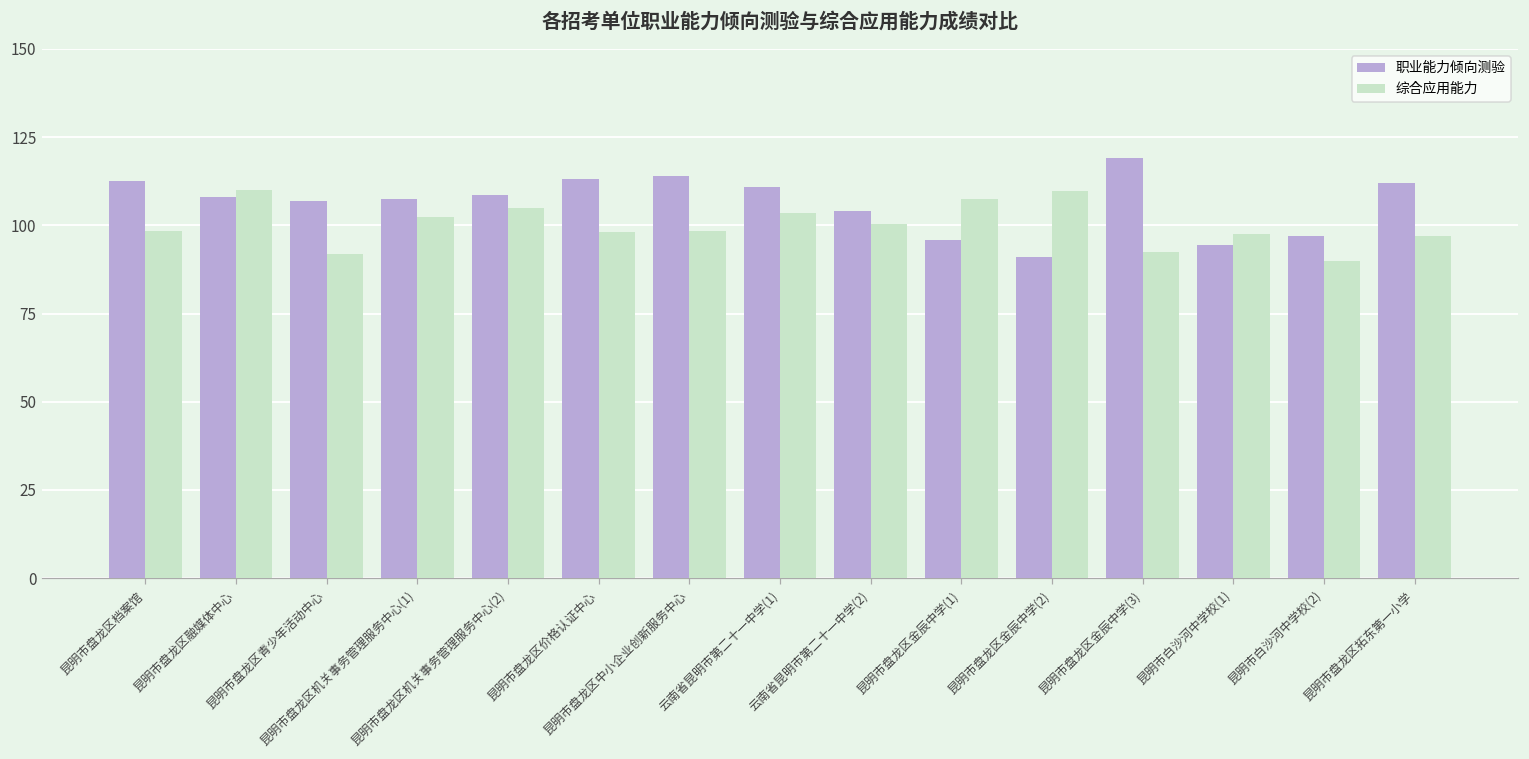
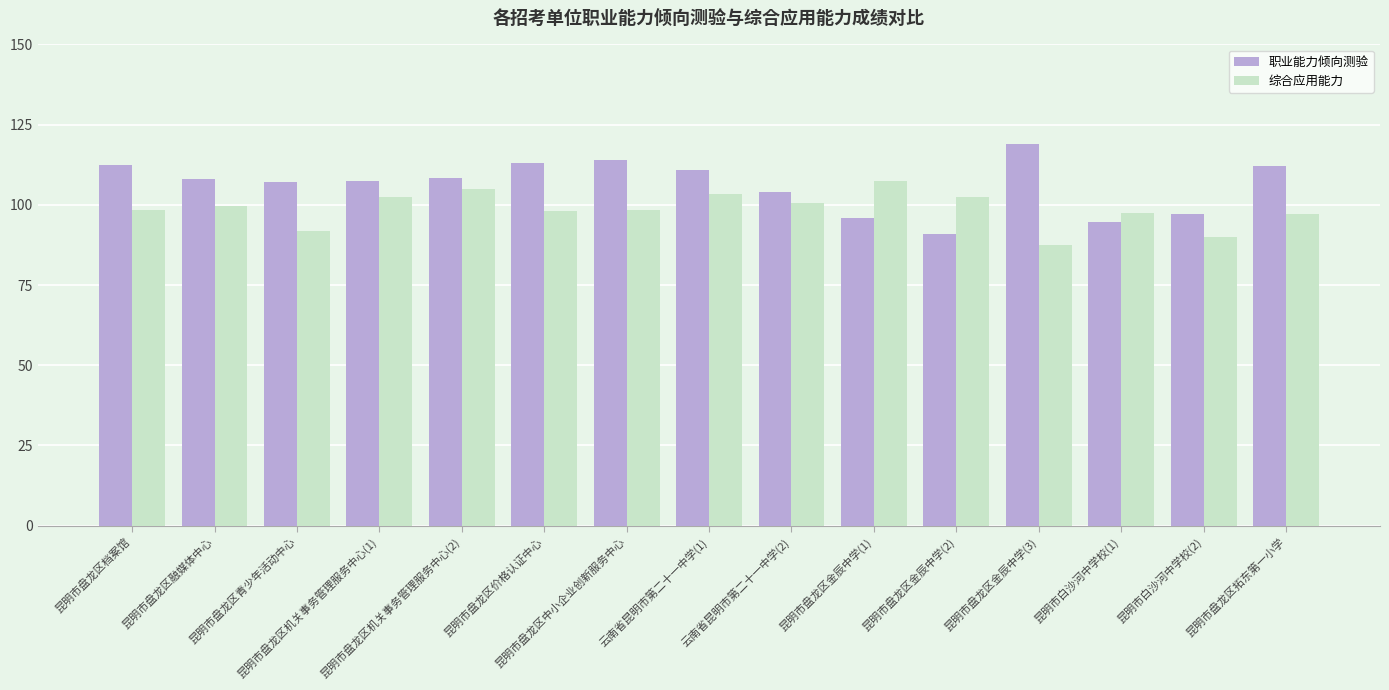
  {
    "职业能力倾向测验": {
      "昆明市盘龙区档案馆": 113,
      "昆明市盘龙区融媒体中心": 108,
      "昆明市盘龙区青少年活动中心": 107,
      "昆明市盘龙区机关事务管理服务中心(1)": 108,
      "昆明市盘龙区机关事务管理服务中心(2)": 109,
      "昆明市盘龙区价格认证中心": 113,
      "昆明市盘龙区中小企业创新服务中心": 114,
      "云南省昆明市第二十一中学(1)": 111,
      "云南省昆明市第二十一中学(2)": 104,
      "昆明市盘龙区金辰中学(1)": 96,
      "昆明市盘龙区金辰中学(2)": 91,
      "昆明市盘龙区金辰中学(3)": 119,
      "昆明市白沙河中学校(1)": 95,
      "昆明市白沙河中学校(2)": 97,
      "昆明市盘龙区拓东第一小学": 112
    },
    "综合应用能力": {
      "昆明市盘龙区档案馆": 99,
-     "昆明市盘龙区融媒体中心": 110,
+     "昆明市盘龙区融媒体中心": 100,
      "昆明市盘龙区青少年活动中心": 92,
      "昆明市盘龙区机关事务管理服务中心(1)": 103,
      "昆明市盘龙区机关事务管理服务中心(2)": 105,
      "昆明市盘龙区价格认证中心": 98,
      "昆明市盘龙区中小企业创新服务中心": 99,
      "云南省昆明市第二十一中学(1)": 104,
      "云南省昆明市第二十一中学(2)": 101,
      "昆明市盘龙区金辰中学(1)": 108,
-     "昆明市盘龙区金辰中学(2)": 110,
-     "昆明市盘龙区金辰中学(3)": 93,
+     "昆明市盘龙区金辰中学(2)": 103,
+     "昆明市盘龙区金辰中学(3)": 87,
      "昆明市白沙河中学校(1)": 98,
      "昆明市白沙河中学校(2)": 90,
      "昆明市盘龙区拓东第一小学": 97
    }
  }
